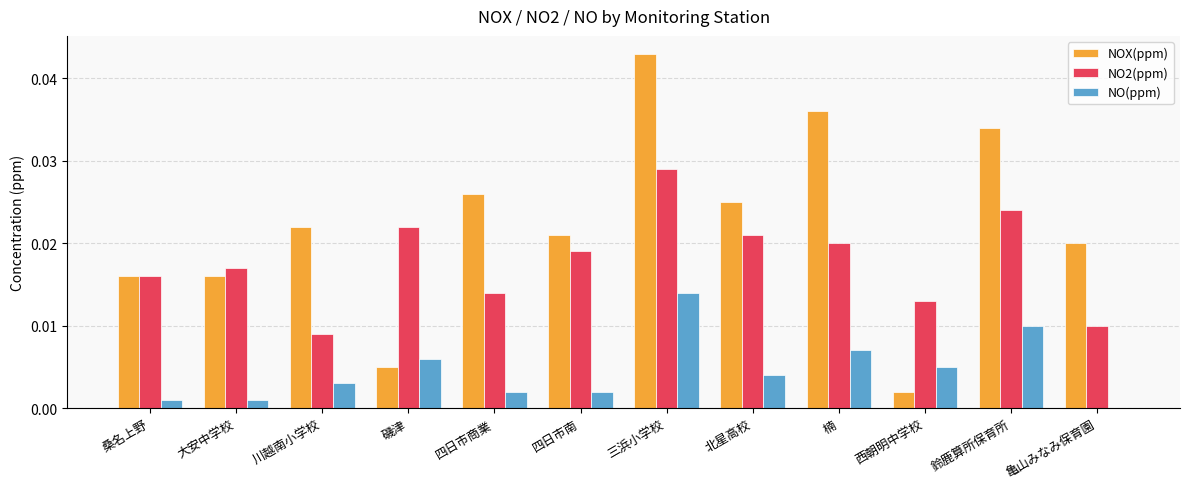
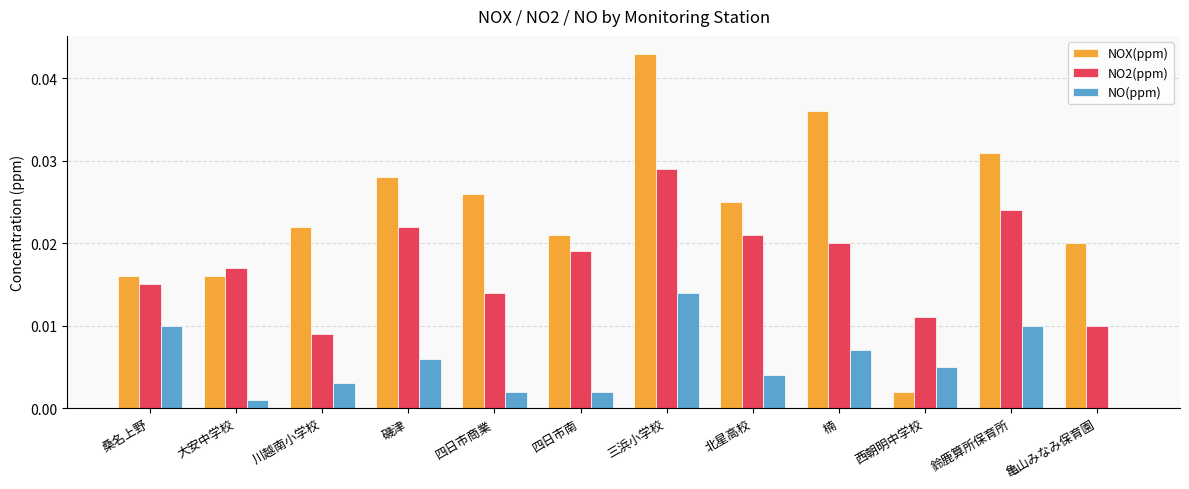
  {
    "NOX(ppm)": {
      "桑名上野": 0.016,
      "大安中学校": 0.016,
      "川越南小学校": 0.022,
-     "磯津": 0.005,
+     "磯津": 0.028,
      "四日市商業": 0.026,
      "四日市南": 0.021,
      "三浜小学校": 0.043,
      "北星高校": 0.025,
      "楠": 0.036,
      "西朝明中学校": 0.002,
-     "鈴鹿算所保育所": 0.034,
+     "鈴鹿算所保育所": 0.031,
      "亀山みなみ保育園": 0.020
    },
    "NO2(ppm)": {
-     "桑名上野": 0.016,
+     "桑名上野": 0.015,
      "大安中学校": 0.017,
      "川越南小学校": 0.009,
      "磯津": 0.022,
      "四日市商業": 0.014,
      "四日市南": 0.019,
      "三浜小学校": 0.029,
      "北星高校": 0.021,
      "楠": 0.020,
-     "西朝明中学校": 0.013,
+     "西朝明中学校": 0.011,
      "鈴鹿算所保育所": 0.024,
      "亀山みなみ保育園": 0.010
    },
    "NO(ppm)": {
-     "桑名上野": 0.001,
+     "桑名上野": 0.010,
      "大安中学校": 0.001,
      "川越南小学校": 0.003,
      "磯津": 0.006,
      "四日市商業": 0.002,
      "四日市南": 0.002,
      "三浜小学校": 0.014,
      "北星高校": 0.004,
      "楠": 0.007,
      "西朝明中学校": 0.005,
      "鈴鹿算所保育所": 0.010,
      "亀山みなみ保育園": 0.000
    }
  }
